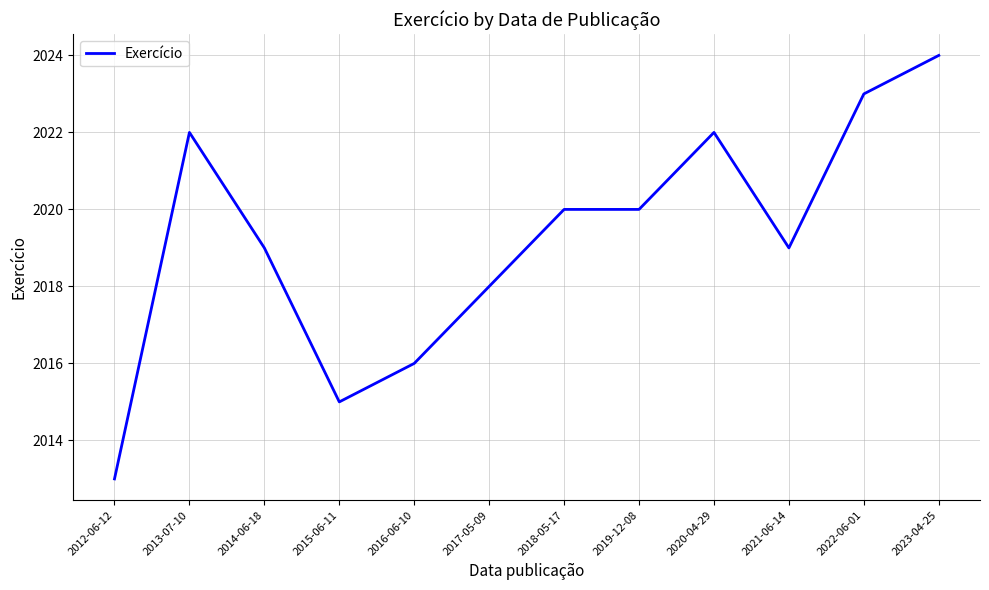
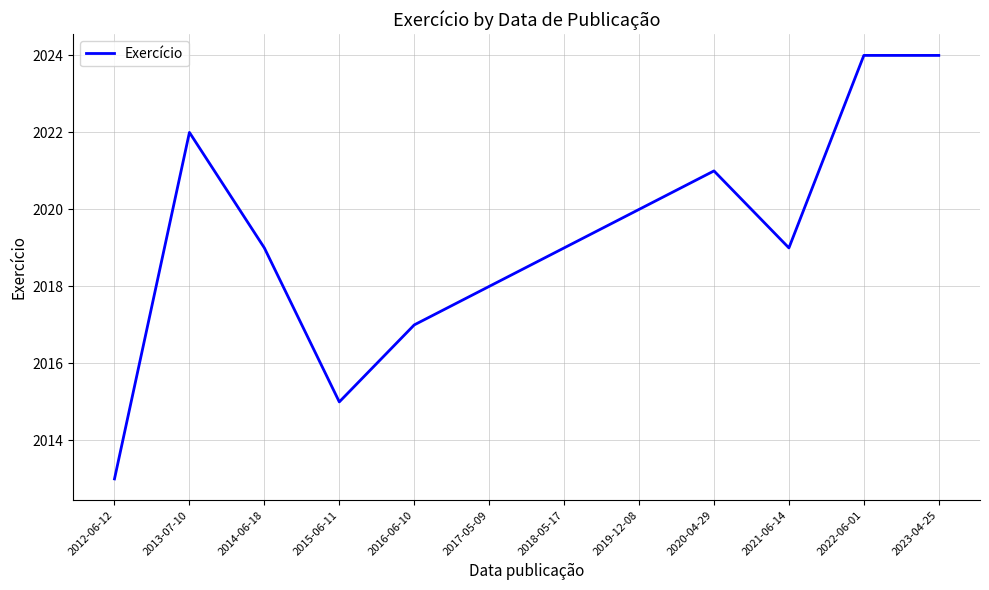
  {
    "2012-06-12": 2013,
    "2013-07-10": 2022,
    "2014-06-18": 2019,
    "2015-06-11": 2015,
-   "2016-06-10": 2016,
+   "2016-06-10": 2017,
    "2017-05-09": 2018,
-   "2018-05-17": 2020,
+   "2018-05-17": 2019,
    "2019-12-08": 2020,
-   "2020-04-29": 2022,
+   "2020-04-29": 2021,
    "2021-06-14": 2019,
-   "2022-06-01": 2023,
+   "2022-06-01": 2024,
    "2023-04-25": 2024
  }
